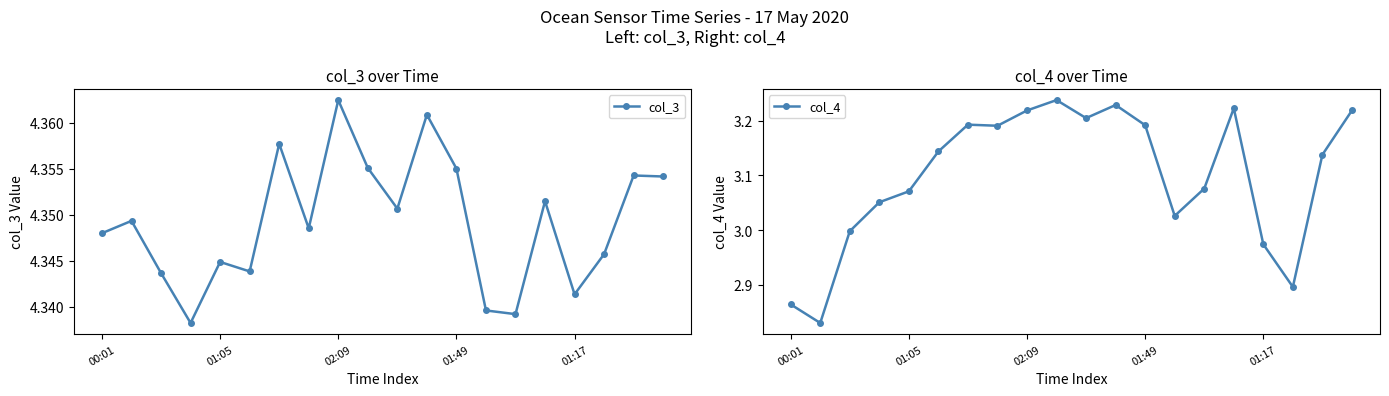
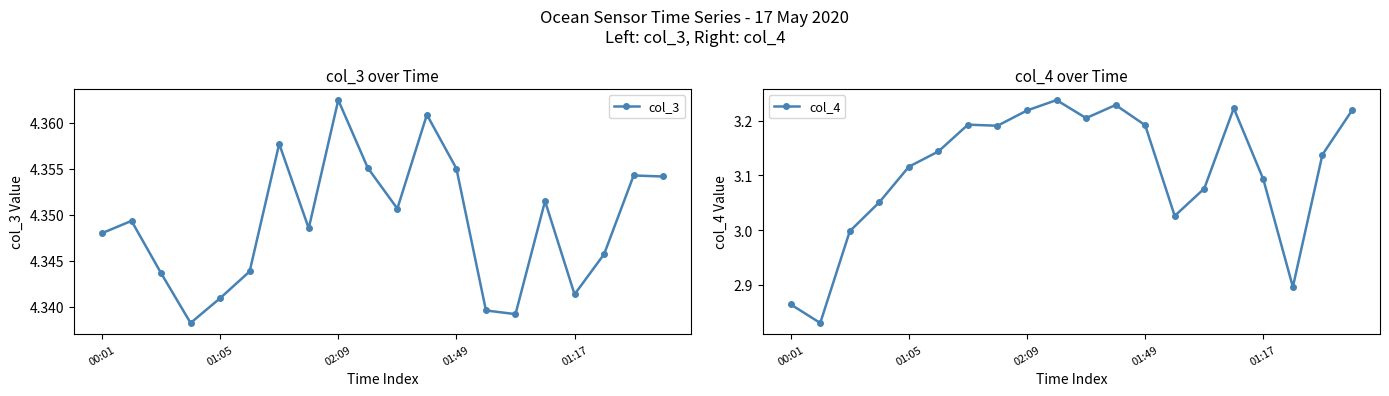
  {
    "col_3 over Time": {
      "00:01": 4.348,
-     "01:05": 4.345,
+     "01:05": 4.341,
      "02:09": 4.362,
      "01:49": 4.355,
      "01:17": 4.341
    },
    "col_4 over Time": {
      "00:01": 2.86,
-     "01:05": 3.07,
+     "01:05": 3.12,
      "02:09": 3.22,
      "01:49": 3.19,
-     "01:17": 2.97
+     "01:17": 3.09
    }
  }
